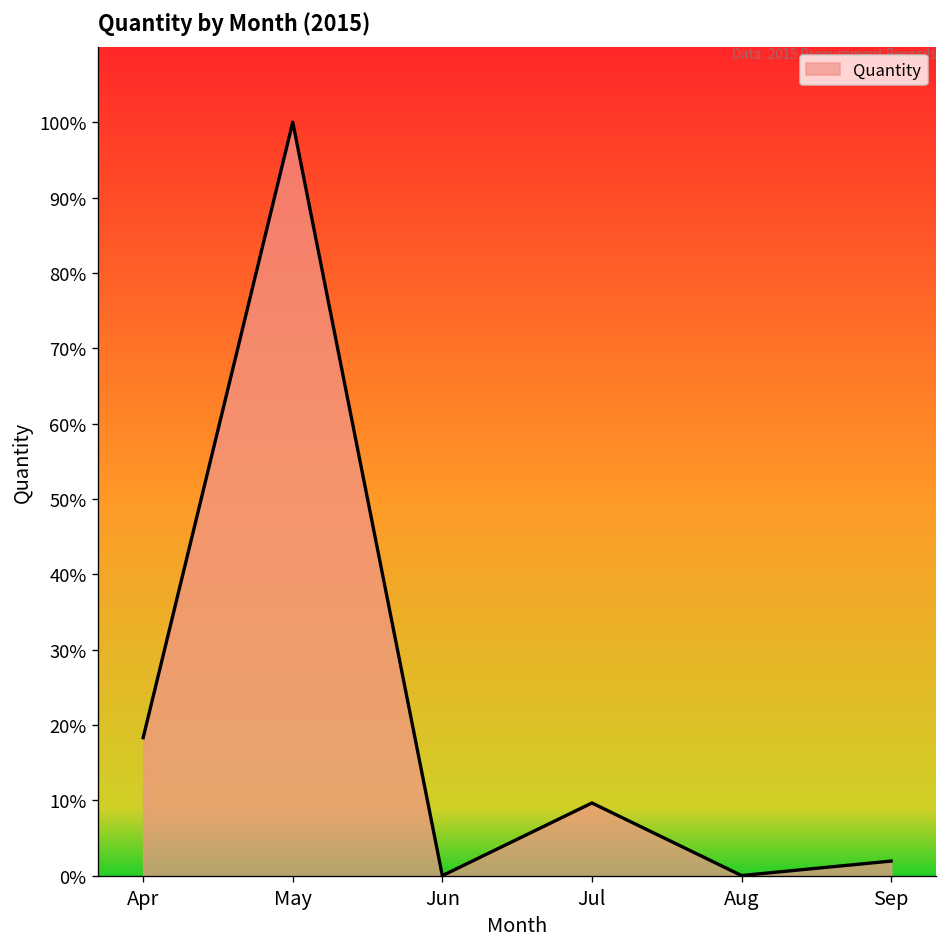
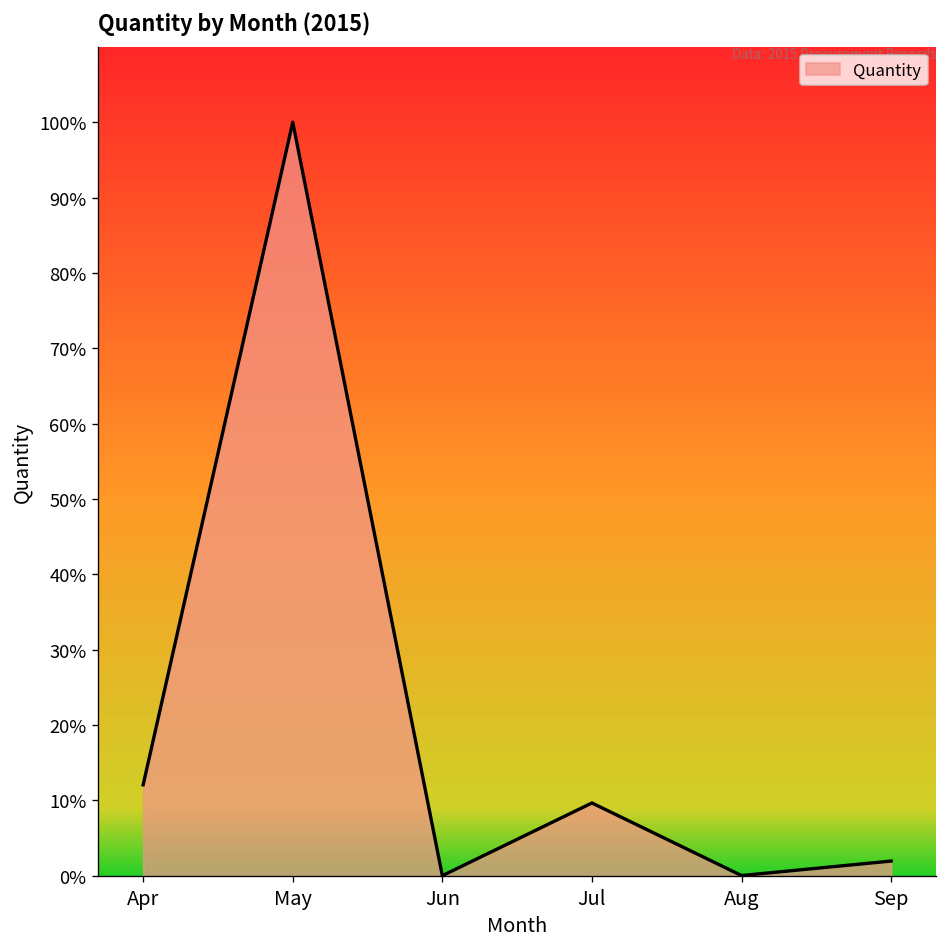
  {
-   "Apr": "18%",
+   "Apr": "12%",
    "May": "100%",
    "Jun": "0%",
    "Jul": "10%",
    "Aug": "0%",
    "Sep": "2%"
  }
